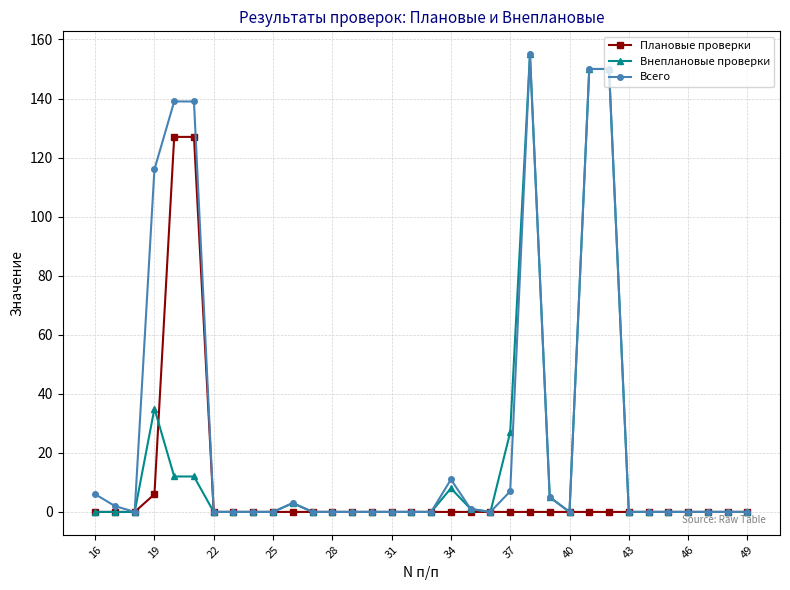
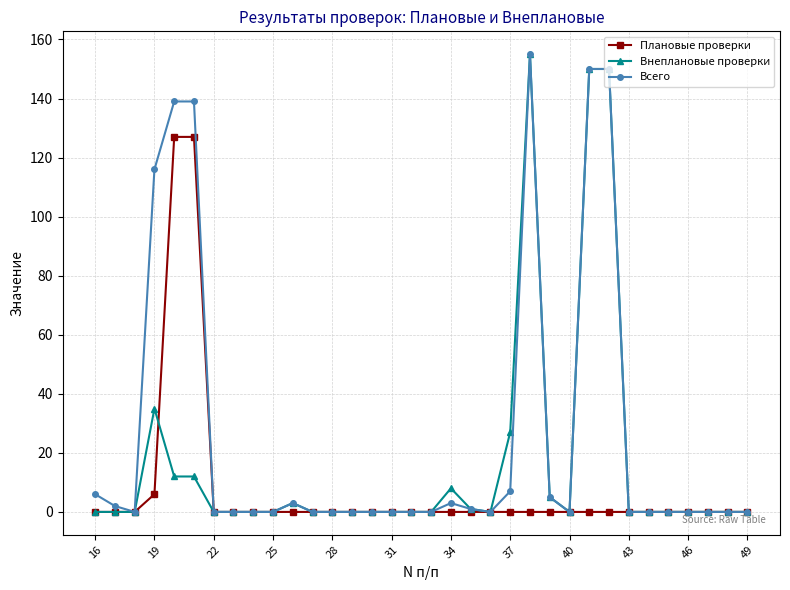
  {
    "Плановые проверки": {
      "19": 6,
      "34": 0,
      "37": 0
    },
    "Внеплановые проверки": {
      "19": 35,
      "34": 8,
      "37": 27
    },
    "Всего": {
      "16": 6,
      "19": 116,
-     "34": 11,
+     "34": 3,
      "37": 7
    }
  }
